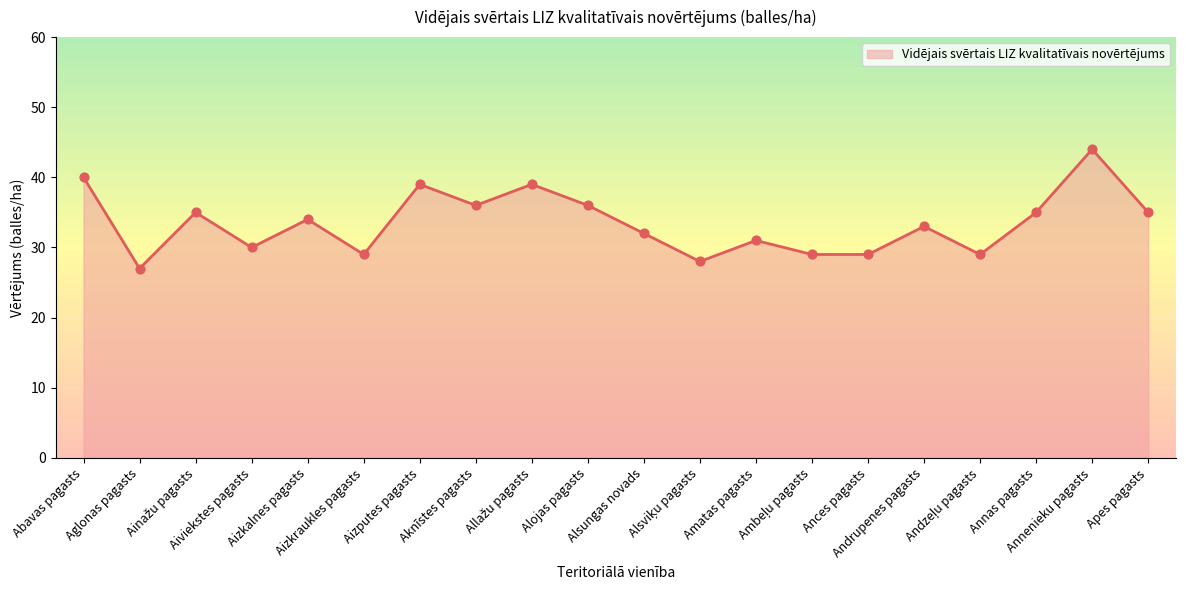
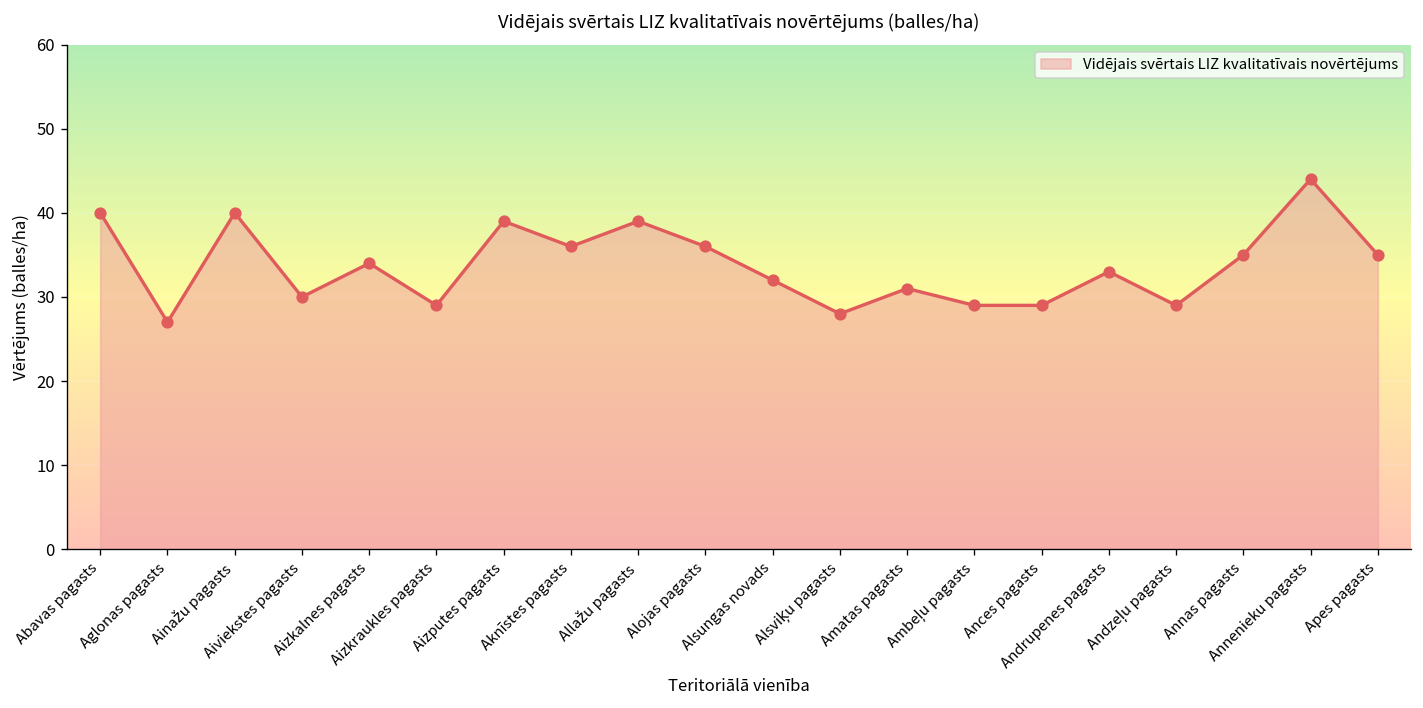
  {
    "Abavas pagasts": 40,
    "Aglonas pagasts": 27,
-   "Ainažu pagasts": 35,
+   "Ainažu pagasts": 40,
    "Aiviekstes pagasts": 30,
    "Aizkalnes pagasts": 34,
    "Aizkraukles pagasts": 29,
    "Aizputes pagasts": 39,
    "Aknīstes pagasts": 36,
    "Allažu pagasts": 39,
    "Alojas pagasts": 36,
    "Alsungas novads": 32,
    "Alsviķu pagasts": 28,
    "Amatas pagasts": 31,
    "Ambeļu pagasts": 29,
    "Ances pagasts": 29,
    "Andrupenes pagasts": 33,
    "Andzeļu pagasts": 29,
    "Annas pagasts": 35,
    "Annenieku pagasts": 44,
    "Apes pagasts": 35
  }
